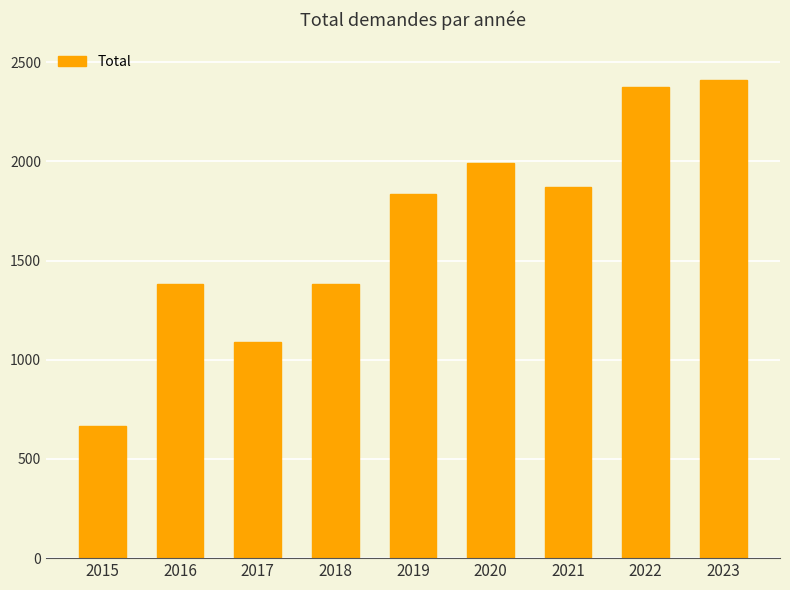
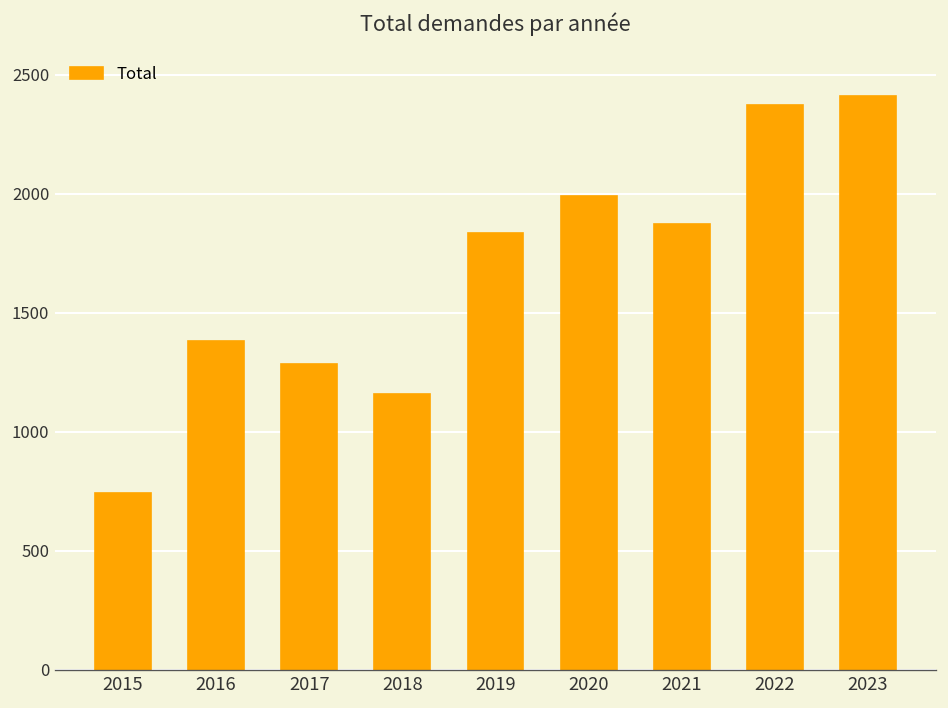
  {
-   "2015": 660,
+   "2015": 740,
    "2016": 1380,
-   "2017": 1090,
-   "2018": 1380,
+   "2017": 1280,
+   "2018": 1160,
    "2019": 1830,
    "2020": 1990,
    "2021": 1870,
    "2022": 2370,
    "2023": 2410
  }
